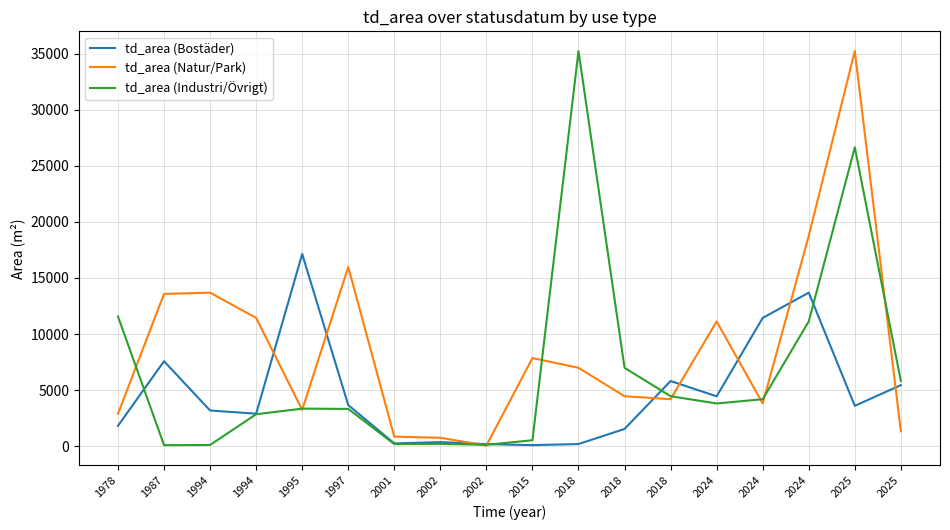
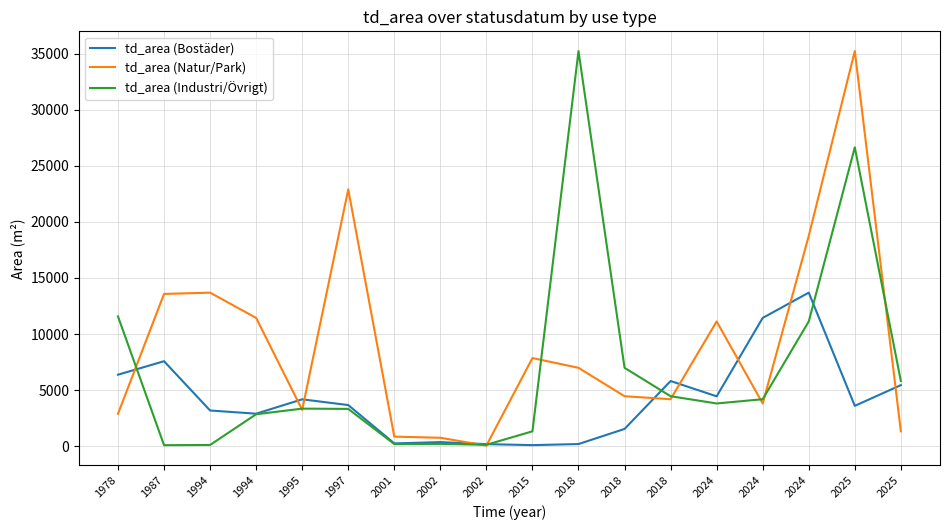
  {
    "td_area (Bostäder)": {
-     "1978": 1800,
+     "1978": 6400,
      "1987": 7600,
-     "1995": 17100,
+     "1995": 4200,
      "1997": 3700,
      "2015": 100
    },
    "td_area (Natur/Park)": {
      "1978": 2900,
      "1987": 13600,
-     "1997": 16000,
+     "1997": 22900,
      "2001": 900,
      "2015": 7900
    },
    "td_area (Industri/Övrigt)": {
      "1978": 11600,
      "1987": 100,
      "1997": 3300,
-     "2015": 500
+     "2015": 1300
    }
  }
